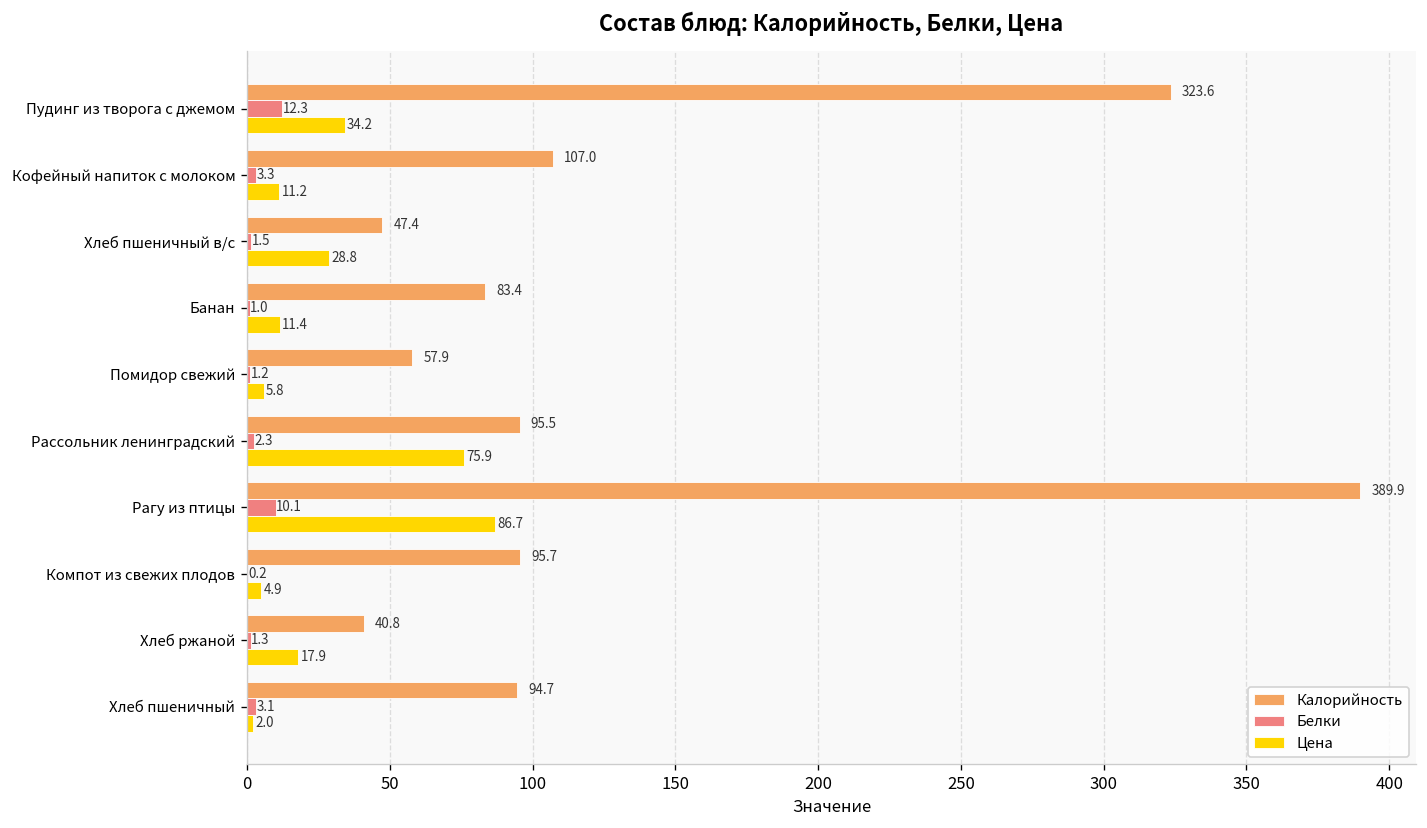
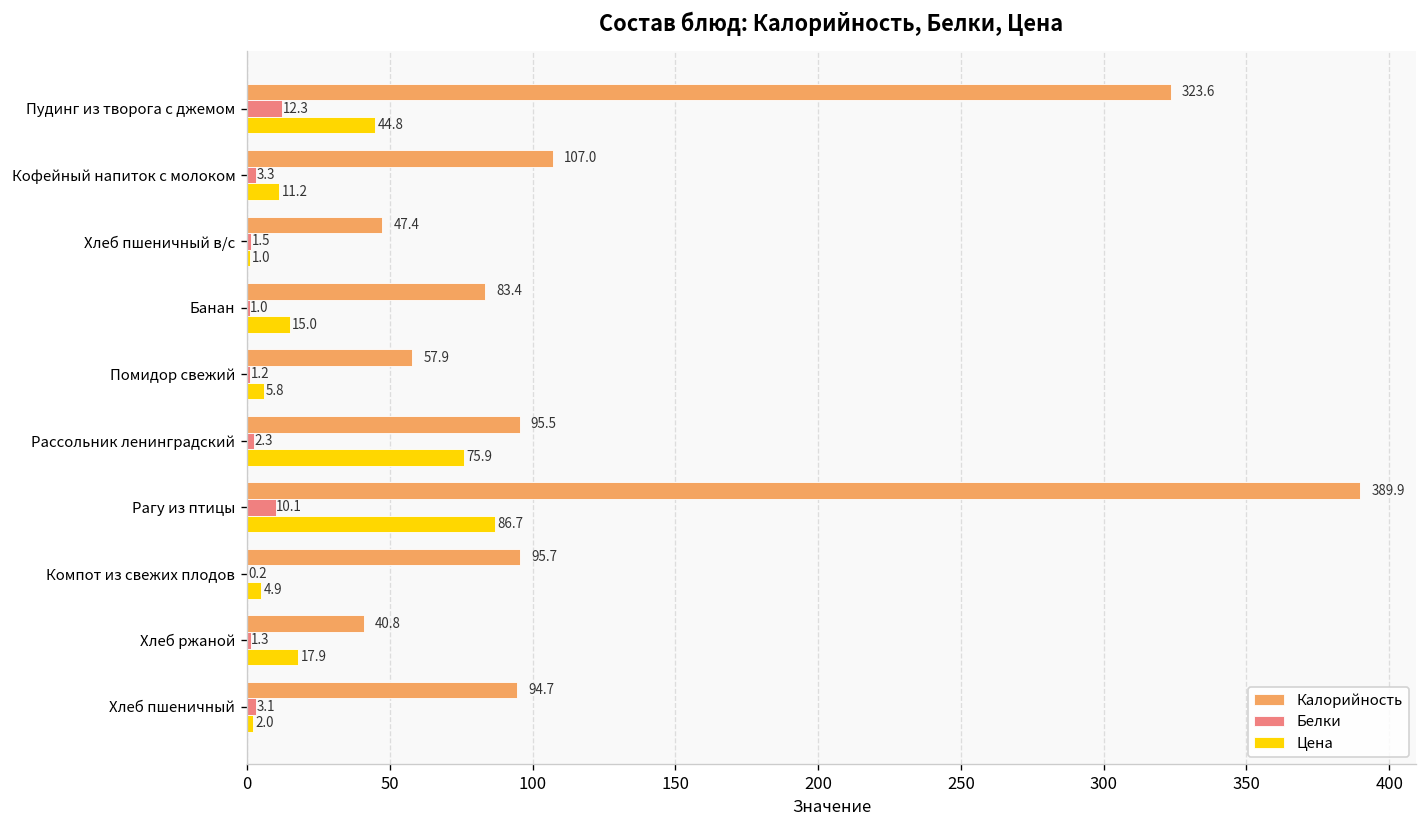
  {
    "Цена": {
-     "Пудинг из творога с джемом": 34.2,
+     "Пудинг из творога с джемом": 44.8,
      "Кофейный напиток с молоком": 11.2,
-     "Хлеб пшеничный в/с": 28.8,
-     "Банан": 11.4,
+     "Хлеб пшеничный в/с": 1.0,
+     "Банан": 15.0,
      "Помидор свежий": 5.8,
      "Рассольник ленинградский": 75.9,
      "Рагу из птицы": 86.7,
      "Компот из свежих плодов": 4.9,
      "Хлеб ржаной": 17.9,
      "Хлеб пшеничный": 2.0
    }
  }
